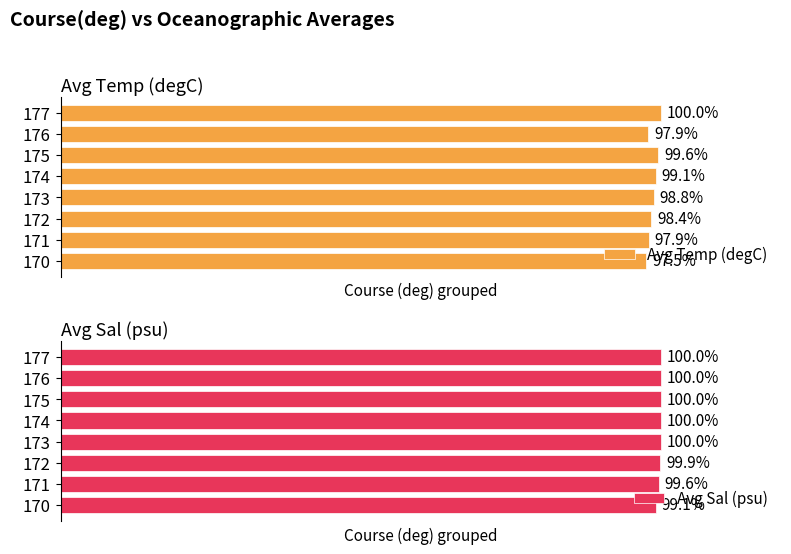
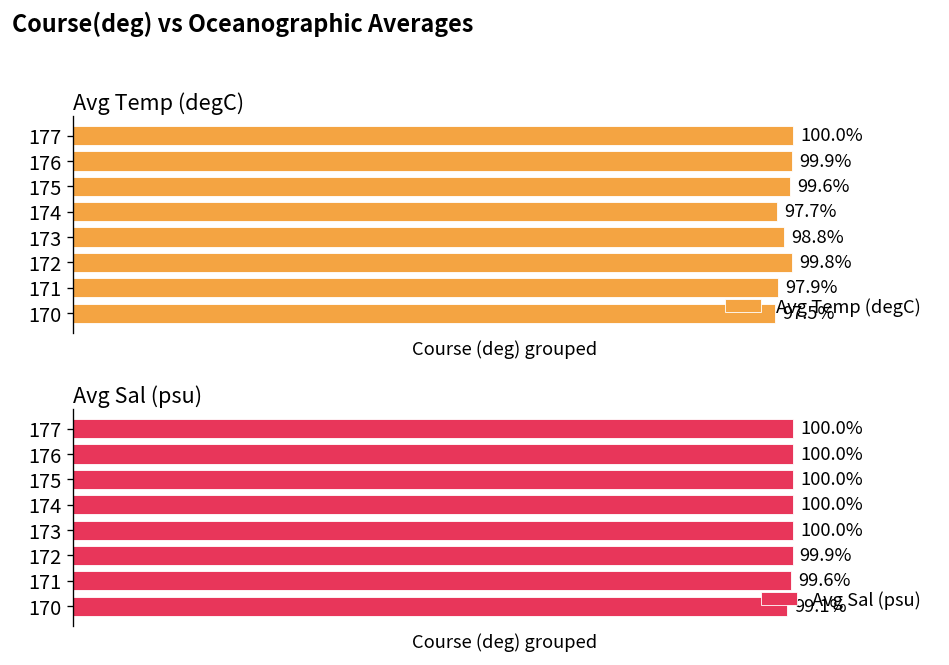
  {
    "Avg Temp (degC)": {
      "177": "100.0%",
-     "176": "97.9%",
+     "176": "99.9%",
      "175": "99.6%",
-     "174": "99.1%",
+     "174": "97.7%",
      "173": "98.8%",
-     "172": "98.4%",
+     "172": "99.8%",
      "171": "97.9%",
      "170": "97.5%"
    },
    "Avg Sal (psu)": {
      "177": "100.0%",
      "176": "100.0%",
      "175": "100.0%",
      "174": "100.0%",
      "173": "100.0%",
      "172": "99.9%",
      "171": "99.6%",
      "170": "99.1%"
    }
  }
